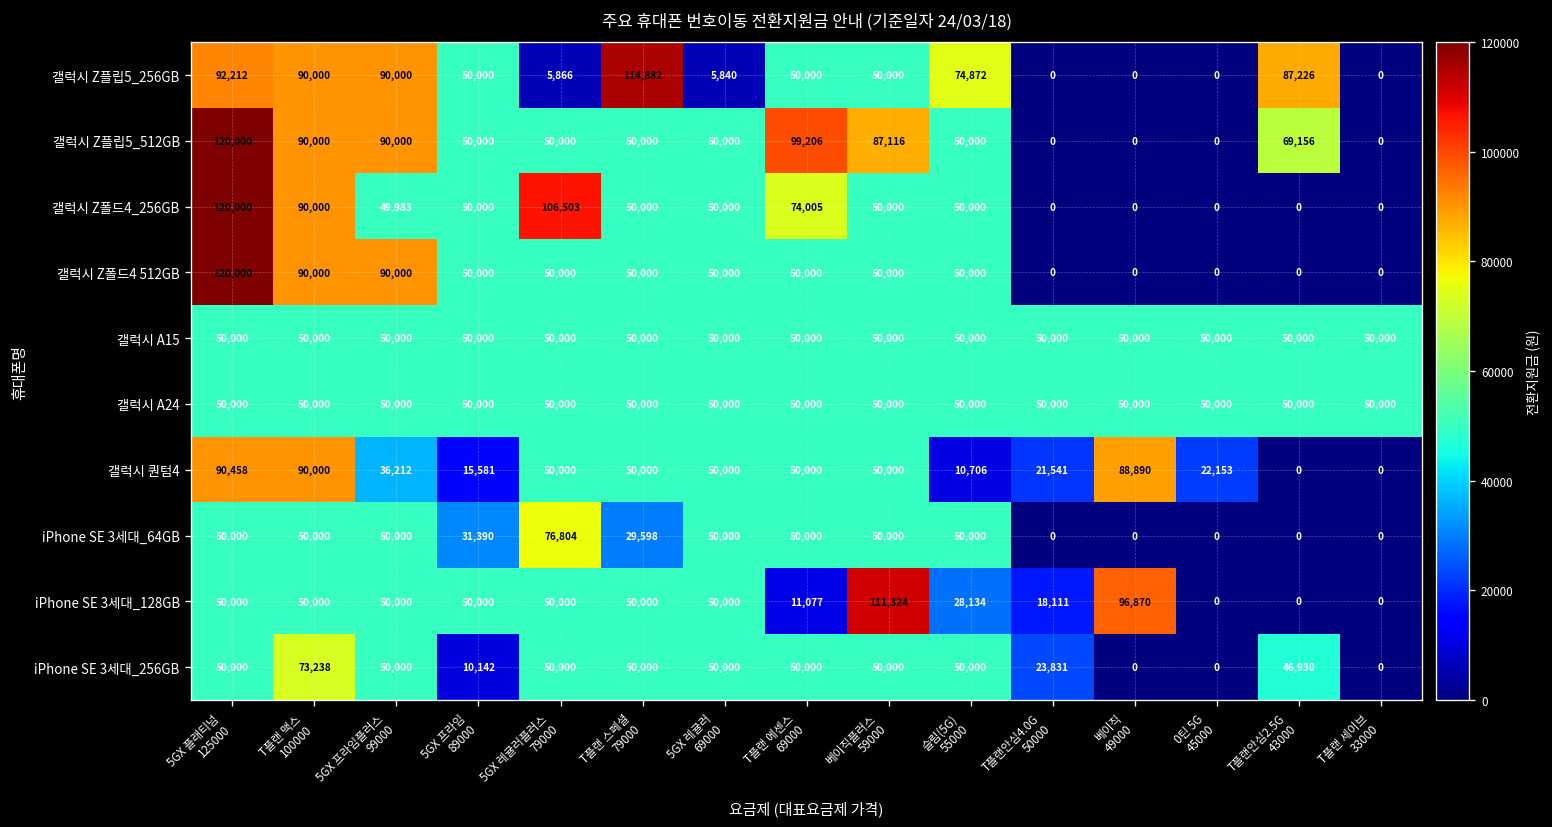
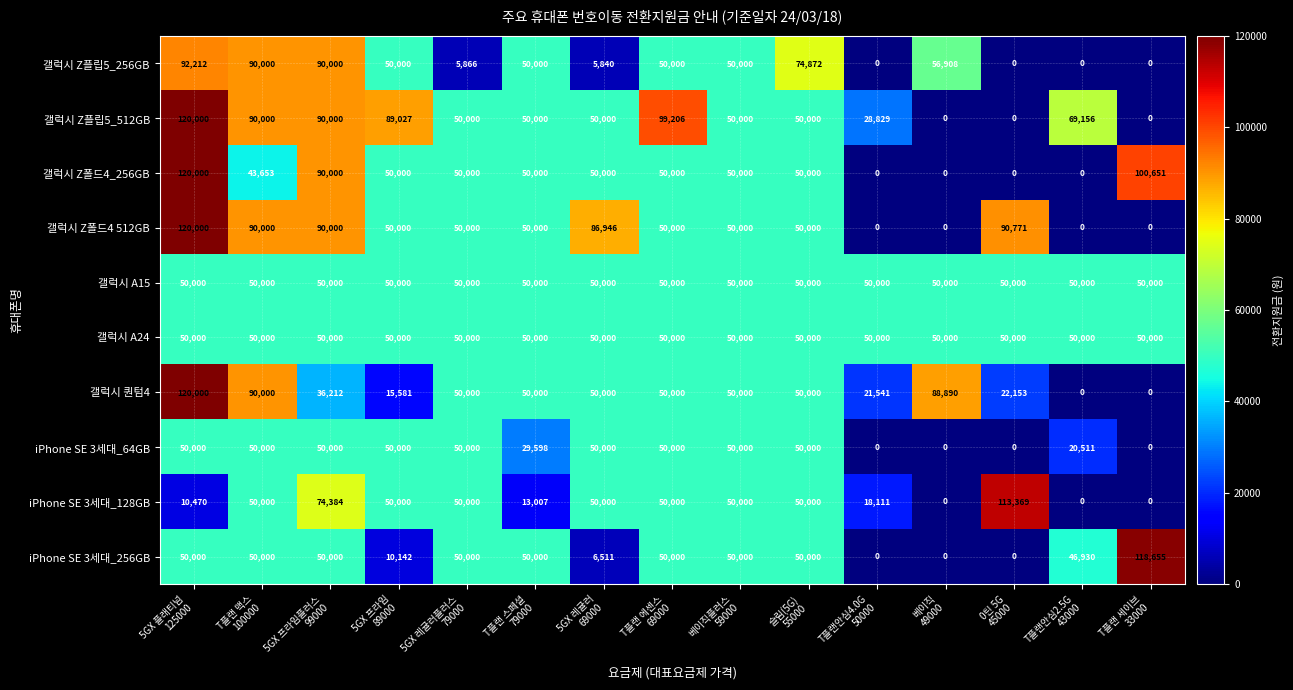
  {
    "갤럭시 Z플립5_256GB": {
      "5GX 플래티넘 125000": "92,212",
      "T플랜 맥스 100000": "90,000",
      "5GX 프라임플러스 99000": "90,000",
      "5GX 프라임 89000": "50,000",
      "5GX 레귤러플러스 79000": "5,866",
-     "T플랜 스페셜 79000": "114,882",
+     "T플랜 스페셜 79000": "50,000",
      "5GX 레귤러 69000": "5,840",
      "T플랜 에센스 69000": "50,000",
      "베이직플러스 59000": "50,000",
      "슬림(5G) 55000": "74,872",
      "T플랜안심4.0G 50000": "0",
-     "베이직 49000": "0",
+     "베이직 49000": "56,908",
      "0틴 5G 45000": "0",
-     "T플랜안심2.5G 43000": "87,226",
+     "T플랜안심2.5G 43000": "0",
      "T플랜 세이브 33000": "0"
    },
    "갤럭시 Z플립5_512GB": {
      "5GX 플래티넘 125000": "120,000",
      "T플랜 맥스 100000": "90,000",
      "5GX 프라임플러스 99000": "90,000",
-     "5GX 프라임 89000": "50,000",
+     "5GX 프라임 89000": "89,027",
      "5GX 레귤러플러스 79000": "50,000",
      "T플랜 스페셜 79000": "50,000",
      "5GX 레귤러 69000": "50,000",
      "T플랜 에센스 69000": "99,206",
-     "베이직플러스 59000": "87,116",
+     "베이직플러스 59000": "50,000",
      "슬림(5G) 55000": "50,000",
-     "T플랜안심4.0G 50000": "0",
+     "T플랜안심4.0G 50000": "28,829",
      "베이직 49000": "0",
      "0틴 5G 45000": "0",
      "T플랜안심2.5G 43000": "69,156",
      "T플랜 세이브 33000": "0"
    },
    "갤럭시 Z폴드4_256GB": {
      "5GX 플래티넘 125000": "120,000",
-     "T플랜 맥스 100000": "90,000",
-     "5GX 프라임플러스 99000": "49,983",
+     "T플랜 맥스 100000": "43,653",
+     "5GX 프라임플러스 99000": "90,000",
      "5GX 프라임 89000": "50,000",
-     "5GX 레귤러플러스 79000": "106,503",
+     "5GX 레귤러플러스 79000": "50,000",
      "T플랜 스페셜 79000": "50,000",
      "5GX 레귤러 69000": "50,000",
-     "T플랜 에센스 69000": "74,005",
+     "T플랜 에센스 69000": "50,000",
      "베이직플러스 59000": "50,000",
      "슬림(5G) 55000": "50,000",
      "T플랜안심4.0G 50000": "0",
      "베이직 49000": "0",
      "0틴 5G 45000": "0",
      "T플랜안심2.5G 43000": "0",
-     "T플랜 세이브 33000": "0"
+     "T플랜 세이브 33000": "100,651"
    },
    "갤럭시 Z폴드4 512GB": {
      "5GX 플래티넘 125000": "120,000",
      "T플랜 맥스 100000": "90,000",
      "5GX 프라임플러스 99000": "90,000",
      "5GX 프라임 89000": "50,000",
      "5GX 레귤러플러스 79000": "50,000",
      "T플랜 스페셜 79000": "50,000",
-     "5GX 레귤러 69000": "50,000",
+     "5GX 레귤러 69000": "86,946",
      "T플랜 에센스 69000": "50,000",
      "베이직플러스 59000": "50,000",
      "슬림(5G) 55000": "50,000",
      "T플랜안심4.0G 50000": "0",
      "베이직 49000": "0",
-     "0틴 5G 45000": "0",
+     "0틴 5G 45000": "90,771",
      "T플랜안심2.5G 43000": "0",
      "T플랜 세이브 33000": "0"
    },
    "갤럭시 A15": {
      "5GX 플래티넘 125000": "50,000",
      "T플랜 맥스 100000": "50,000",
      "5GX 프라임플러스 99000": "50,000",
      "5GX 프라임 89000": "50,000",
      "5GX 레귤러플러스 79000": "50,000",
      "T플랜 스페셜 79000": "50,000",
      "5GX 레귤러 69000": "50,000",
      "T플랜 에센스 69000": "50,000",
      "베이직플러스 59000": "50,000",
      "슬림(5G) 55000": "50,000",
      "T플랜안심4.0G 50000": "50,000",
      "베이직 49000": "50,000",
      "0틴 5G 45000": "50,000",
      "T플랜안심2.5G 43000": "50,000",
      "T플랜 세이브 33000": "50,000"
    },
    "갤럭시 A24": {
      "5GX 플래티넘 125000": "50,000",
      "T플랜 맥스 100000": "50,000",
      "5GX 프라임플러스 99000": "50,000",
      "5GX 프라임 89000": "50,000",
      "5GX 레귤러플러스 79000": "50,000",
      "T플랜 스페셜 79000": "50,000",
      "5GX 레귤러 69000": "50,000",
      "T플랜 에센스 69000": "50,000",
      "베이직플러스 59000": "50,000",
      "슬림(5G) 55000": "50,000",
      "T플랜안심4.0G 50000": "50,000",
      "베이직 49000": "50,000",
      "0틴 5G 45000": "50,000",
      "T플랜안심2.5G 43000": "50,000",
      "T플랜 세이브 33000": "50,000"
    },
    "갤럭시 퀀텀4": {
-     "5GX 플래티넘 125000": "90,458",
+     "5GX 플래티넘 125000": "120,000",
      "T플랜 맥스 100000": "90,000",
      "5GX 프라임플러스 99000": "36,212",
      "5GX 프라임 89000": "15,581",
      "5GX 레귤러플러스 79000": "50,000",
      "T플랜 스페셜 79000": "50,000",
      "5GX 레귤러 69000": "50,000",
      "T플랜 에센스 69000": "50,000",
      "베이직플러스 59000": "50,000",
-     "슬림(5G) 55000": "10,706",
+     "슬림(5G) 55000": "50,000",
      "T플랜안심4.0G 50000": "21,541",
      "베이직 49000": "88,890",
      "0틴 5G 45000": "22,153",
      "T플랜안심2.5G 43000": "0",
      "T플랜 세이브 33000": "0"
    },
    "iPhone SE 3세대_64GB": {
      "5GX 플래티넘 125000": "50,000",
      "T플랜 맥스 100000": "50,000",
      "5GX 프라임플러스 99000": "50,000",
-     "5GX 프라임 89000": "31,390",
-     "5GX 레귤러플러스 79000": "76,804",
+     "5GX 프라임 89000": "50,000",
+     "5GX 레귤러플러스 79000": "50,000",
      "T플랜 스페셜 79000": "29,598",
      "5GX 레귤러 69000": "50,000",
      "T플랜 에센스 69000": "50,000",
      "베이직플러스 59000": "50,000",
      "슬림(5G) 55000": "50,000",
      "T플랜안심4.0G 50000": "0",
      "베이직 49000": "0",
      "0틴 5G 45000": "0",
-     "T플랜안심2.5G 43000": "0",
+     "T플랜안심2.5G 43000": "20,511",
      "T플랜 세이브 33000": "0"
    },
    "iPhone SE 3세대_128GB": {
-     "5GX 플래티넘 125000": "50,000",
+     "5GX 플래티넘 125000": "10,470",
      "T플랜 맥스 100000": "50,000",
-     "5GX 프라임플러스 99000": "50,000",
+     "5GX 프라임플러스 99000": "74,384",
      "5GX 프라임 89000": "50,000",
      "5GX 레귤러플러스 79000": "50,000",
-     "T플랜 스페셜 79000": "50,000",
+     "T플랜 스페셜 79000": "13,007",
      "5GX 레귤러 69000": "50,000",
-     "T플랜 에센스 69000": "11,077",
-     "베이직플러스 59000": "111,324",
-     "슬림(5G) 55000": "28,134",
+     "T플랜 에센스 69000": "50,000",
+     "베이직플러스 59000": "50,000",
+     "슬림(5G) 55000": "50,000",
      "T플랜안심4.0G 50000": "18,111",
-     "베이직 49000": "96,870",
-     "0틴 5G 45000": "0",
+     "베이직 49000": "0",
+     "0틴 5G 45000": "113,369",
      "T플랜안심2.5G 43000": "0",
      "T플랜 세이브 33000": "0"
    },
    "iPhone SE 3세대_256GB": {
      "5GX 플래티넘 125000": "50,000",
-     "T플랜 맥스 100000": "73,238",
+     "T플랜 맥스 100000": "50,000",
      "5GX 프라임플러스 99000": "50,000",
      "5GX 프라임 89000": "10,142",
      "5GX 레귤러플러스 79000": "50,000",
      "T플랜 스페셜 79000": "50,000",
-     "5GX 레귤러 69000": "50,000",
+     "5GX 레귤러 69000": "6,511",
      "T플랜 에센스 69000": "50,000",
      "베이직플러스 59000": "50,000",
      "슬림(5G) 55000": "50,000",
-     "T플랜안심4.0G 50000": "23,831",
+     "T플랜안심4.0G 50000": "0",
      "베이직 49000": "0",
      "0틴 5G 45000": "0",
      "T플랜안심2.5G 43000": "46,930",
-     "T플랜 세이브 33000": "0"
+     "T플랜 세이브 33000": "118,655"
    }
  }
